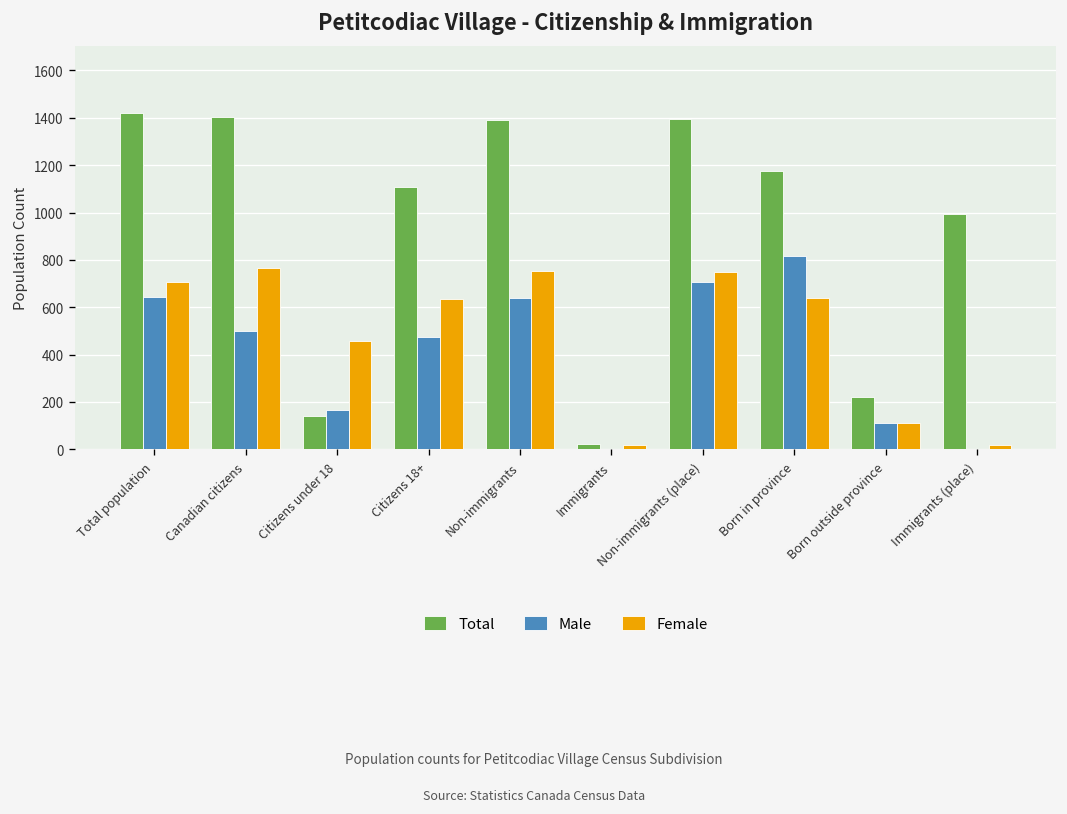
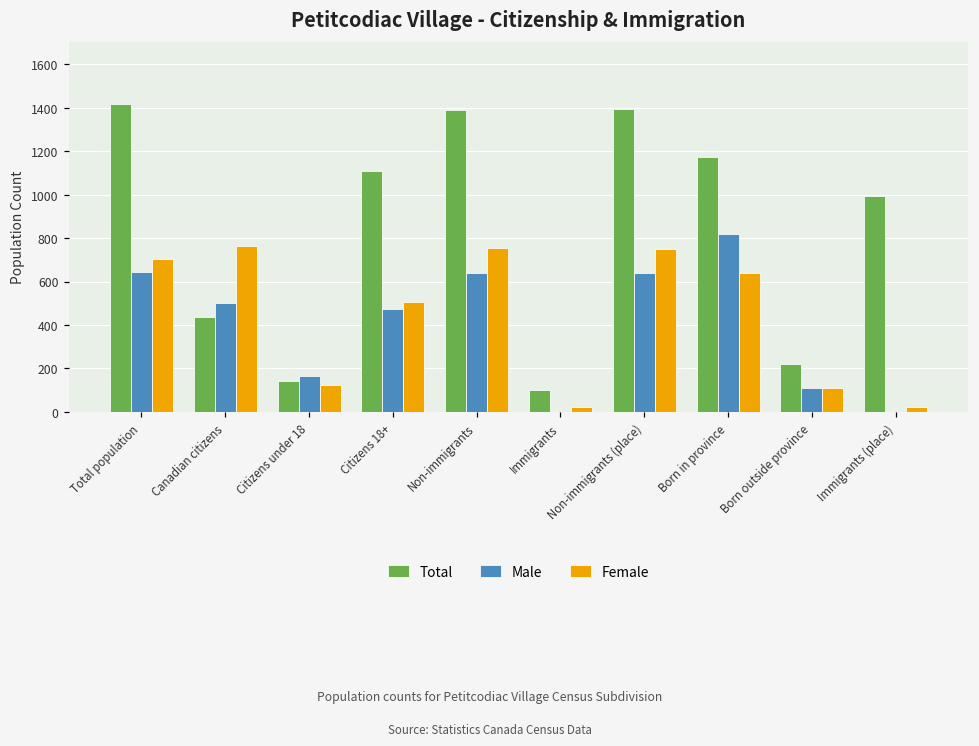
  {
    "Total": {
      "Total population": 1420,
-     "Canadian citizens": 1410,
+     "Canadian citizens": 440,
      "Citizens under 18": 140,
      "Citizens 18+": 1110,
      "Non-immigrants": 1390,
-     "Immigrants": 30,
+     "Immigrants": 100,
      "Non-immigrants (place)": 1400,
      "Born in province": 1180,
      "Born outside province": 220,
      "Immigrants (place)": 990
    },
    "Male": {
      "Total population": 650,
      "Canadian citizens": 500,
      "Citizens under 18": 170,
      "Citizens 18+": 480,
      "Non-immigrants": 640,
      "Immigrants": 0,
-     "Non-immigrants (place)": 710,
+     "Non-immigrants (place)": 640,
      "Born in province": 820,
      "Born outside province": 110,
      "Immigrants (place)": 0
    },
    "Female": {
      "Total population": 710,
      "Canadian citizens": 770,
-     "Citizens under 18": 460,
-     "Citizens 18+": 640,
+     "Citizens under 18": 130,
+     "Citizens 18+": 510,
      "Non-immigrants": 760,
      "Immigrants": 20,
      "Non-immigrants (place)": 750,
      "Born in province": 640,
      "Born outside province": 110,
      "Immigrants (place)": 20
    }
  }
